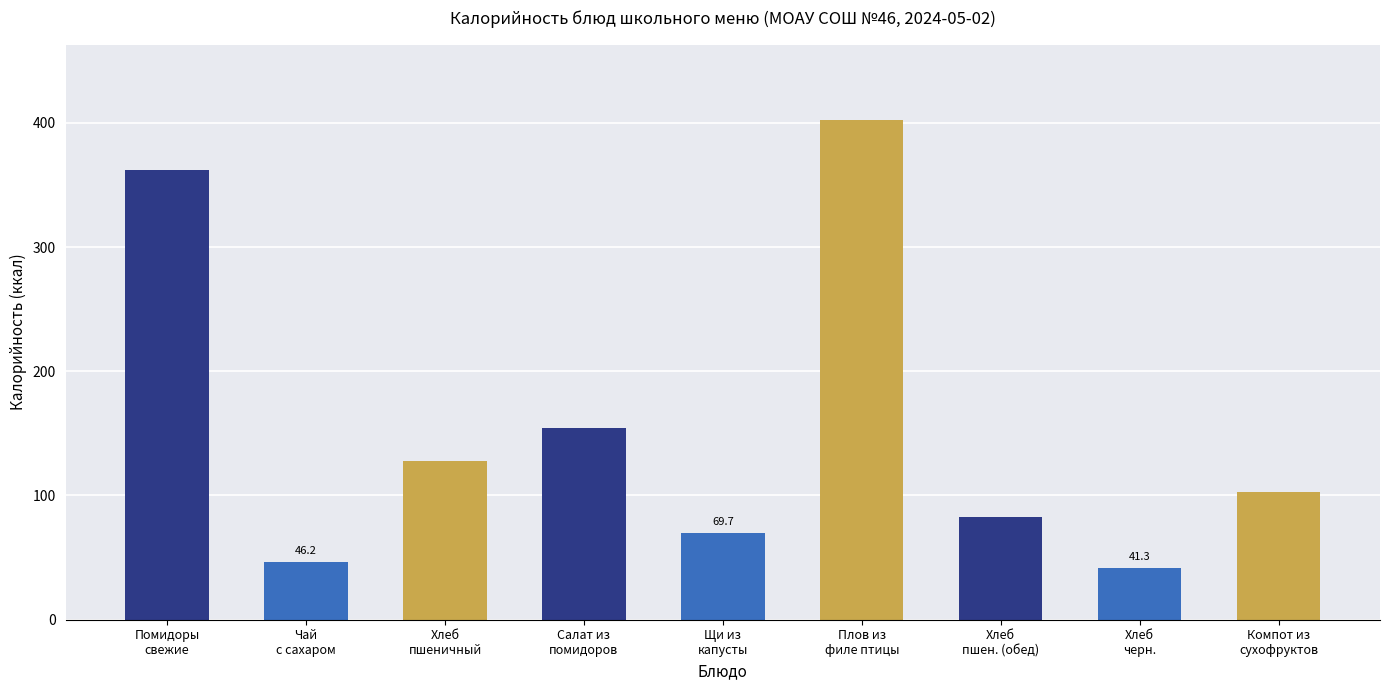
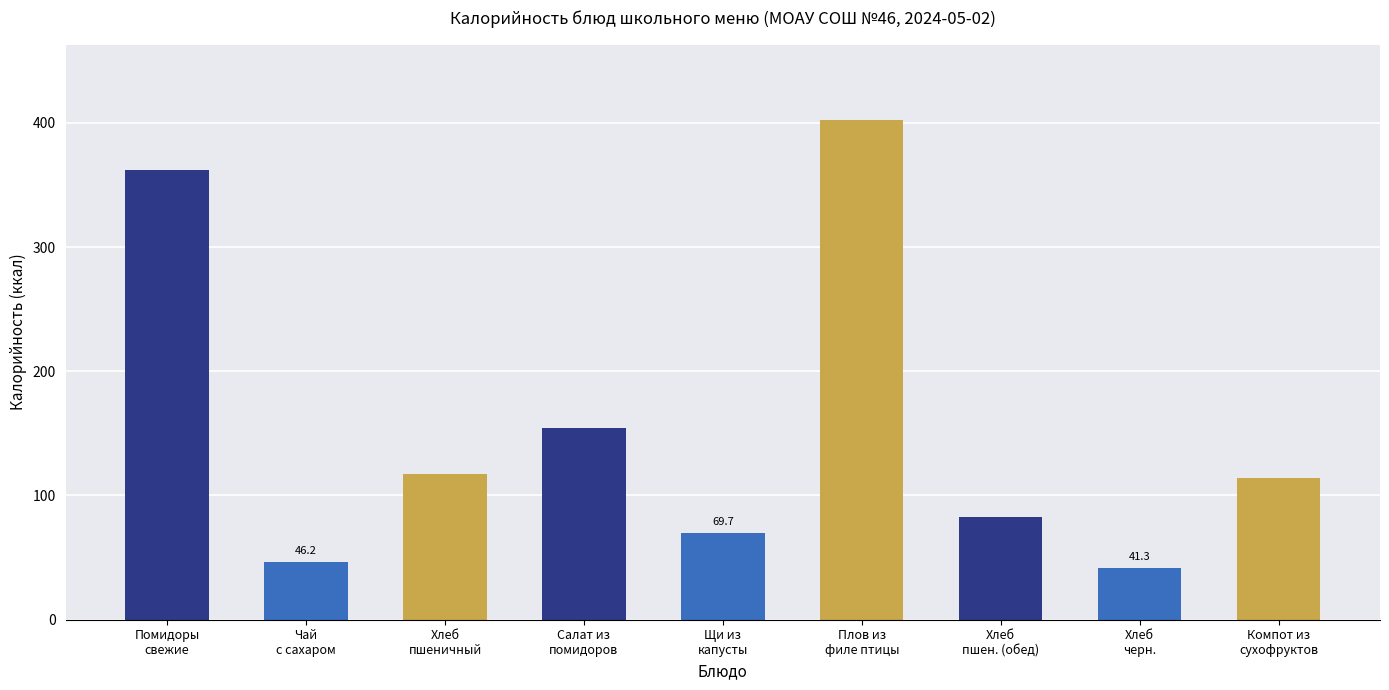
  {
    "Помидоры свежие": 362,
-   "Хлеб пшеничный": 128,
+   "Хлеб пшеничный": 118,
    "Салат из помидоров": 154,
    "Плов из филе птицы": 403,
    "Хлеб пшен. (обед)": 82,
-   "Компот из сухофруктов": 102
+   "Компот из сухофруктов": 114
  }
